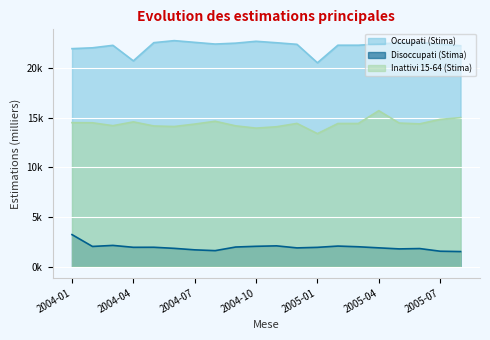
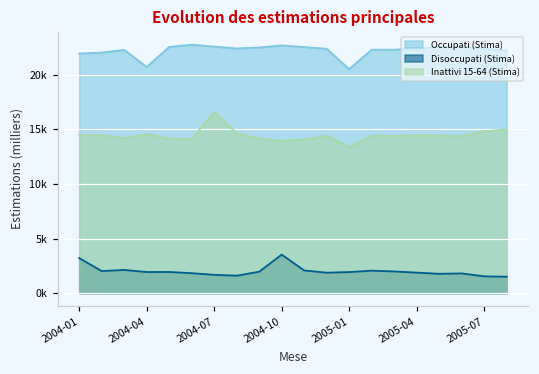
  {
    "Occupati (Stima)": {
      "2004-01": 22000,
      "2004-04": 21000,
      "2004-07": 23000,
      "2004-10": 23000,
      "2005-01": 21000
    },
    "Disoccupati (Stima)": {
      "2004-01": 3000,
      "2004-04": 2000,
      "2004-07": 2000,
-     "2004-10": 2000,
+     "2004-10": 4000,
      "2005-01": 2000,
      "2005-04": 2000,
      "2005-07": 2000
    },
    "Inattivi 15-64 (Stima)": {
      "2004-01": 14000,
      "2004-04": 15000,
-     "2004-07": 14000,
+     "2004-07": 17000,
      "2004-10": 14000,
      "2005-01": 13000,
-     "2005-04": 16000,
+     "2005-04": 14000,
      "2005-07": 15000
    }
  }
